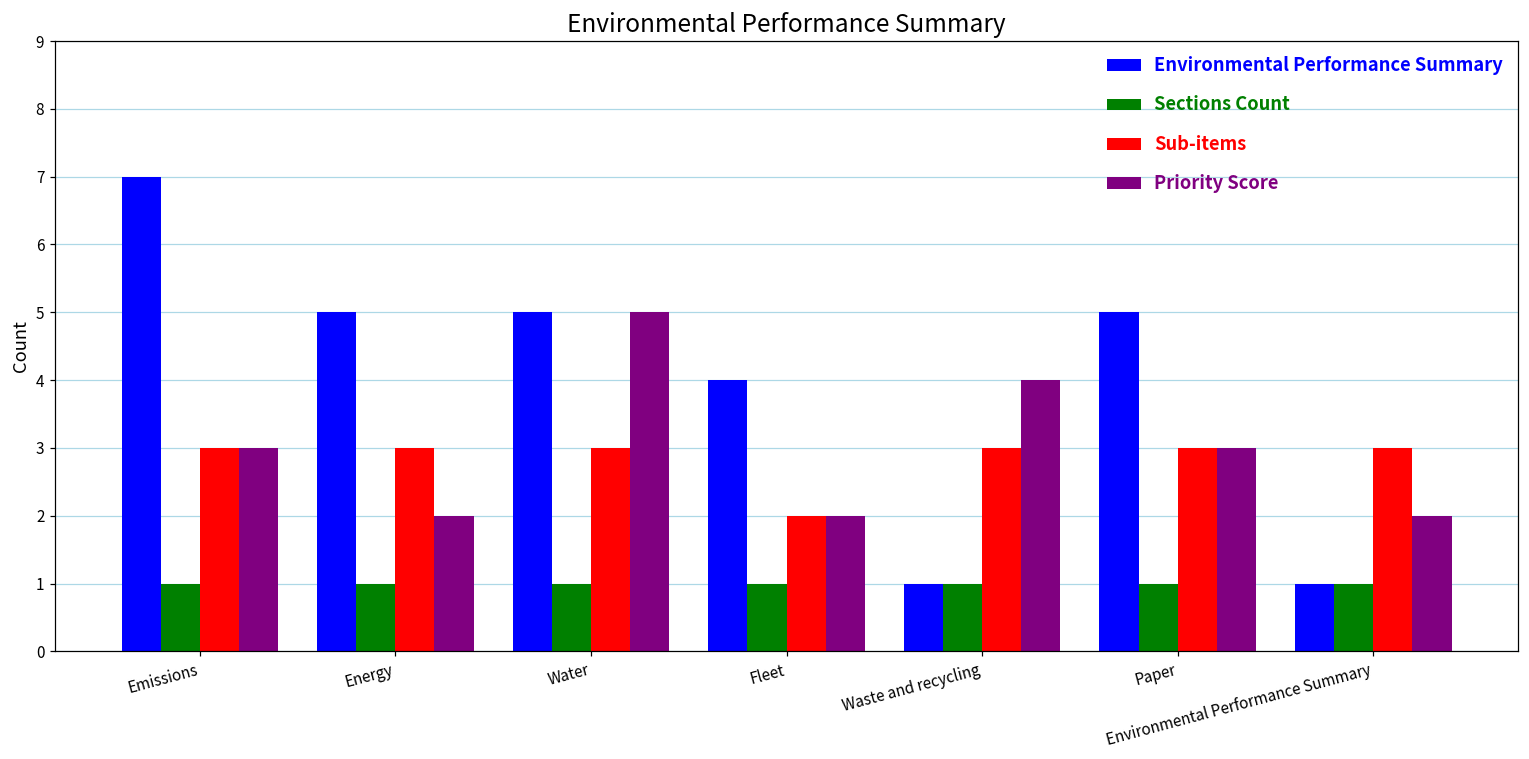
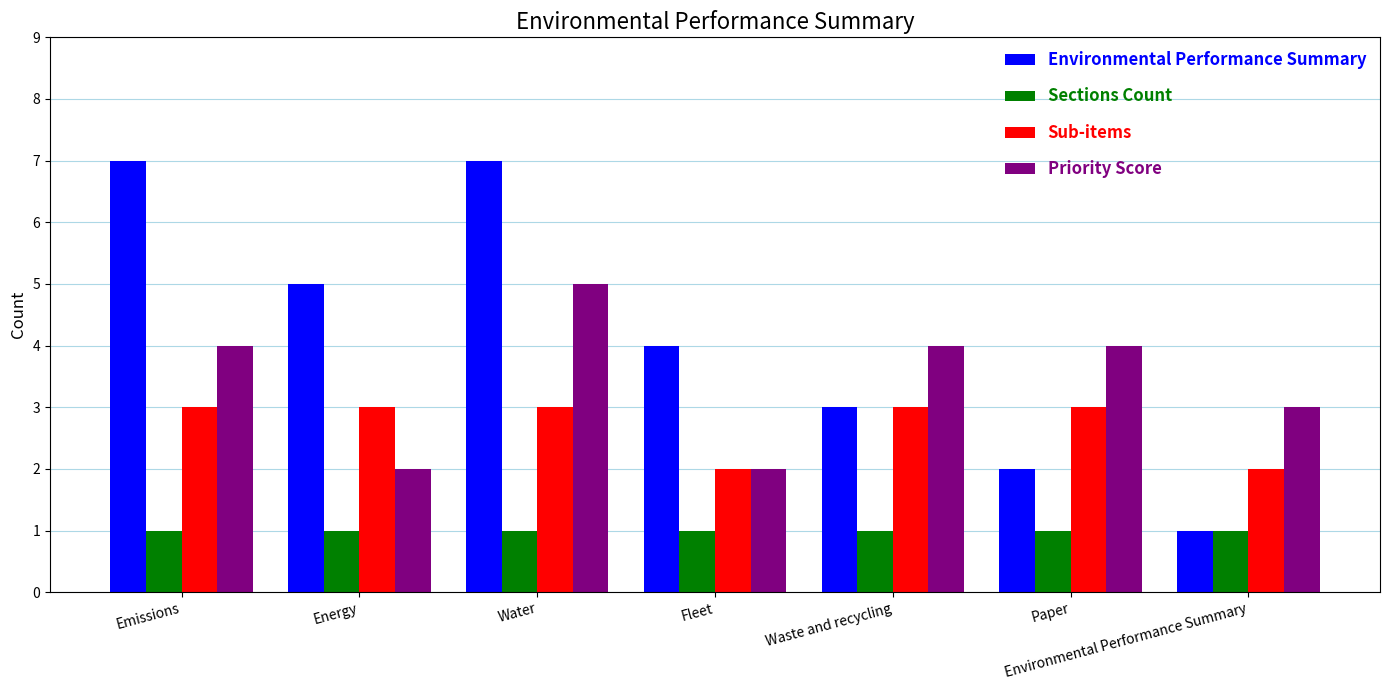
  {
    "Environmental Performance Summary": {
      "Emissions": 7,
      "Energy": 5,
-     "Water": 5,
+     "Water": 7,
      "Fleet": 4,
-     "Waste and recycling": 1,
-     "Paper": 5,
+     "Waste and recycling": 3,
+     "Paper": 2,
      "Environmental Performance Summary": 1
    },
    "Sections Count": {
      "Emissions": 1,
      "Energy": 1,
      "Water": 1,
      "Fleet": 1,
      "Waste and recycling": 1,
      "Paper": 1,
      "Environmental Performance Summary": 1
    },
    "Sub-items": {
      "Emissions": 3,
      "Energy": 3,
      "Water": 3,
      "Fleet": 2,
      "Waste and recycling": 3,
      "Paper": 3,
-     "Environmental Performance Summary": 3
+     "Environmental Performance Summary": 2
    },
    "Priority Score": {
-     "Emissions": 3,
+     "Emissions": 4,
      "Energy": 2,
      "Water": 5,
      "Fleet": 2,
      "Waste and recycling": 4,
-     "Paper": 3,
-     "Environmental Performance Summary": 2
+     "Paper": 4,
+     "Environmental Performance Summary": 3
    }
  }
